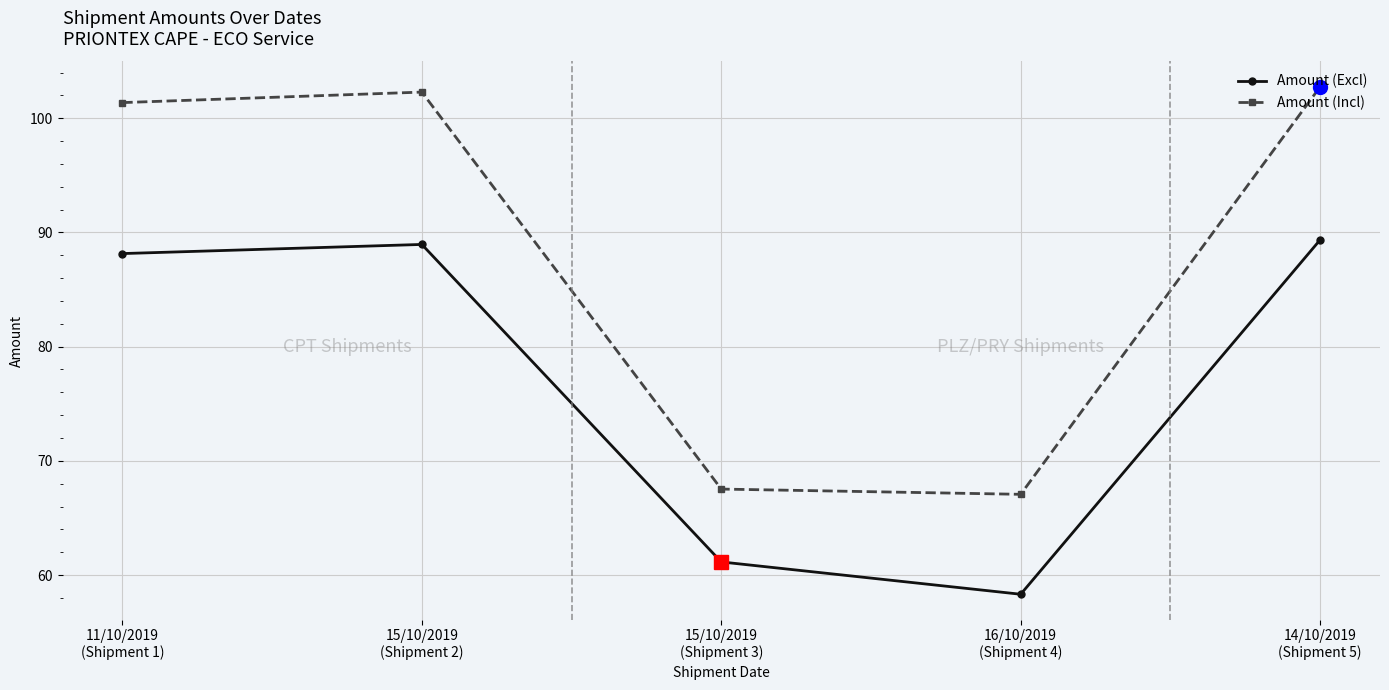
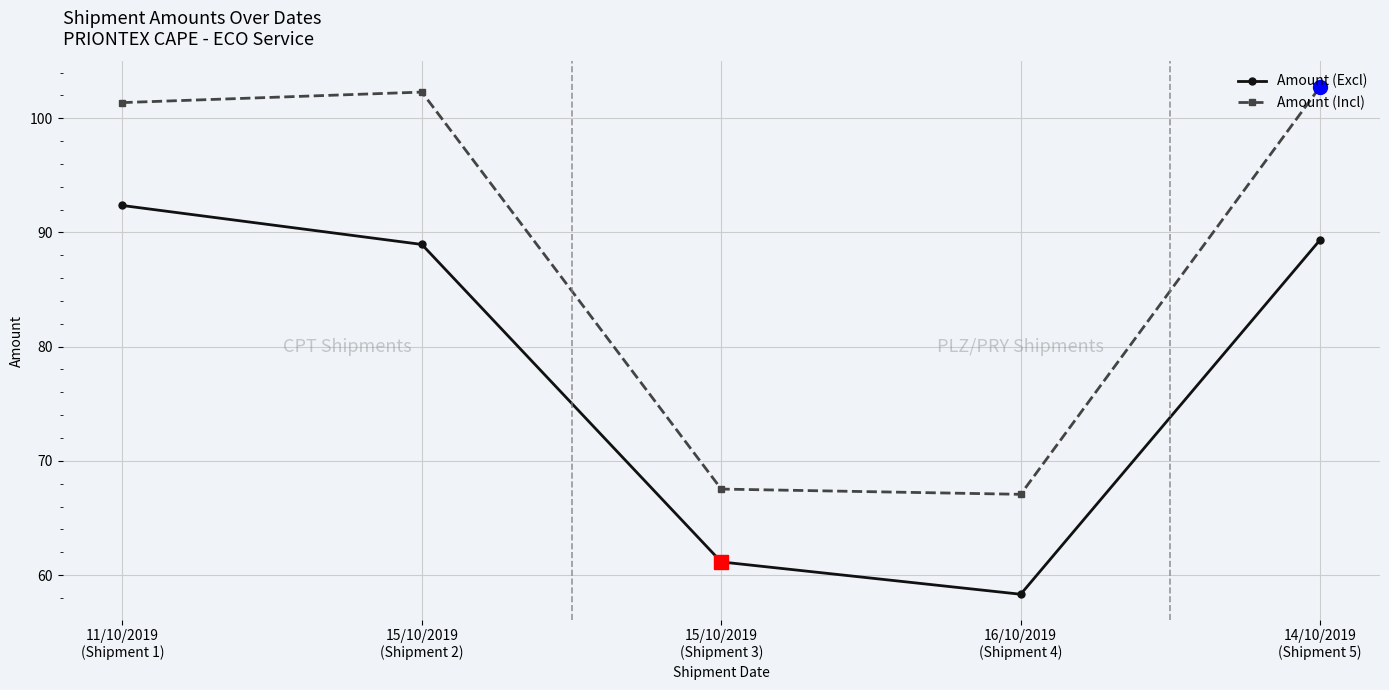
  {
    "Amount (Excl)": {
-     "11/10/2019 (Shipment 1)": 88.2,
+     "11/10/2019 (Shipment 1)": 92.4,
      "15/10/2019 (Shipment 2)": 89.0,
      "16/10/2019 (Shipment 4)": 58.3,
      "14/10/2019 (Shipment 5)": 89.4
    },
    "Amount (Incl)": {
      "11/10/2019 (Shipment 1)": 101.4,
      "15/10/2019 (Shipment 2)": 102.3,
      "15/10/2019 (Shipment 3)": 67.5,
      "16/10/2019 (Shipment 4)": 67.1
    }
  }
